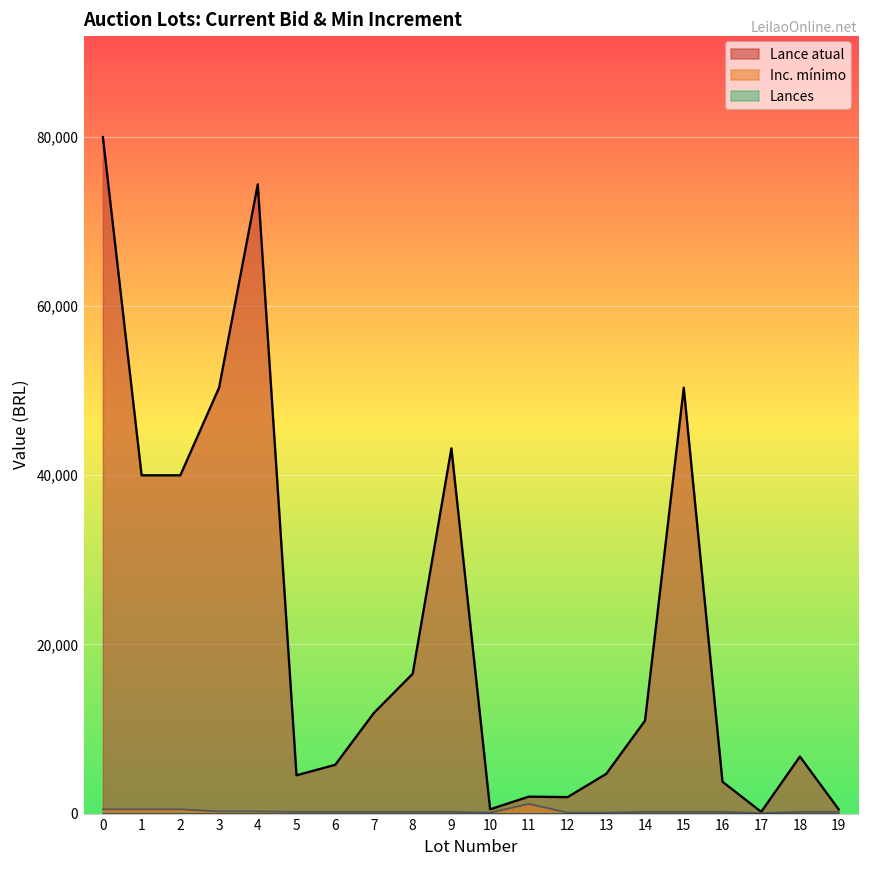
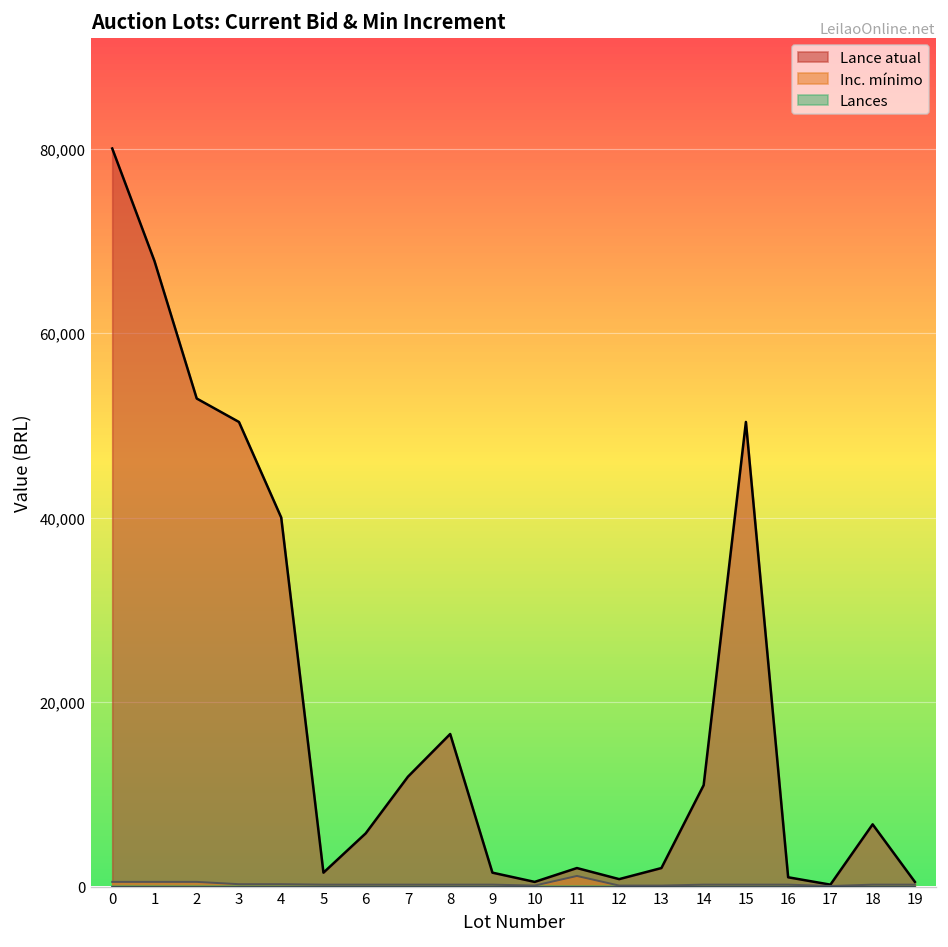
  {
    "Lance atual": {
      "0": "80,000",
-     "1": "40,000",
-     "2": "40,000",
+     "1": "68,000",
+     "2": "53,000",
      "3": "50,000",
-     "4": "74,000",
-     "5": "5,000",
+     "4": "40,000",
+     "5": "2,000",
      "6": "6,000",
      "7": "12,000",
      "8": "17,000",
-     "9": "43,000",
+     "9": "2,000",
      "10": "1,000",
      "11": "2,000",
-     "12": "2,000",
-     "13": "5,000",
+     "12": "1,000",
+     "13": "2,000",
      "14": "11,000",
      "15": "50,000",
-     "16": "4,000",
+     "16": "1,000",
      "18": "7,000"
    },
    "Inc. mínimo": {
      "0": "1,000",
      "1": "1,000",
      "2": "1,000",
      "11": "1,000"
    },
    "Lances": {
      "0": "0",
      "1": "0",
      "2": "0",
      "11": "0"
    }
  }
